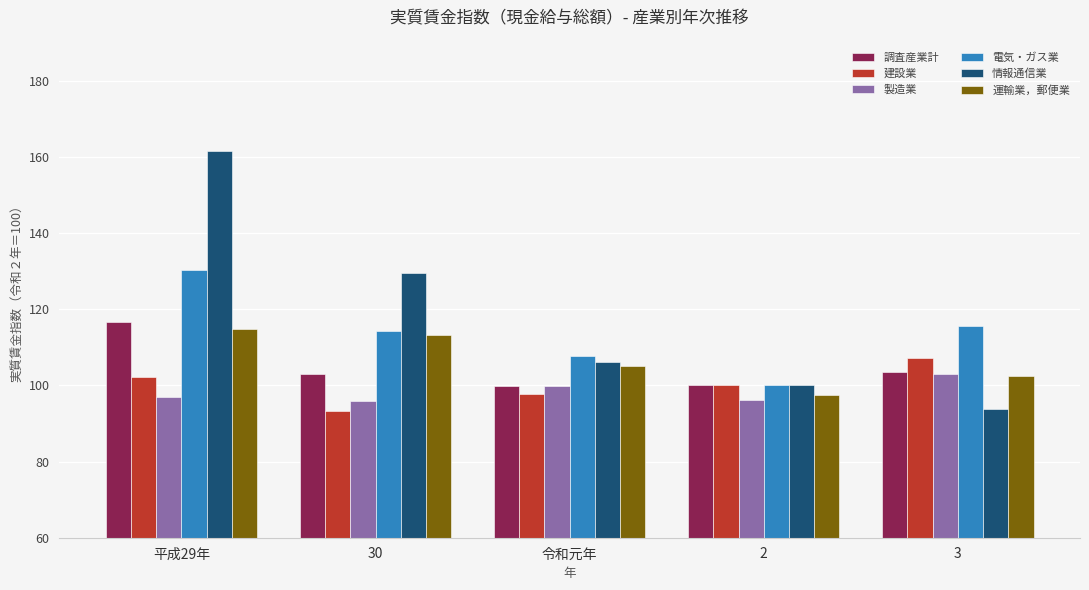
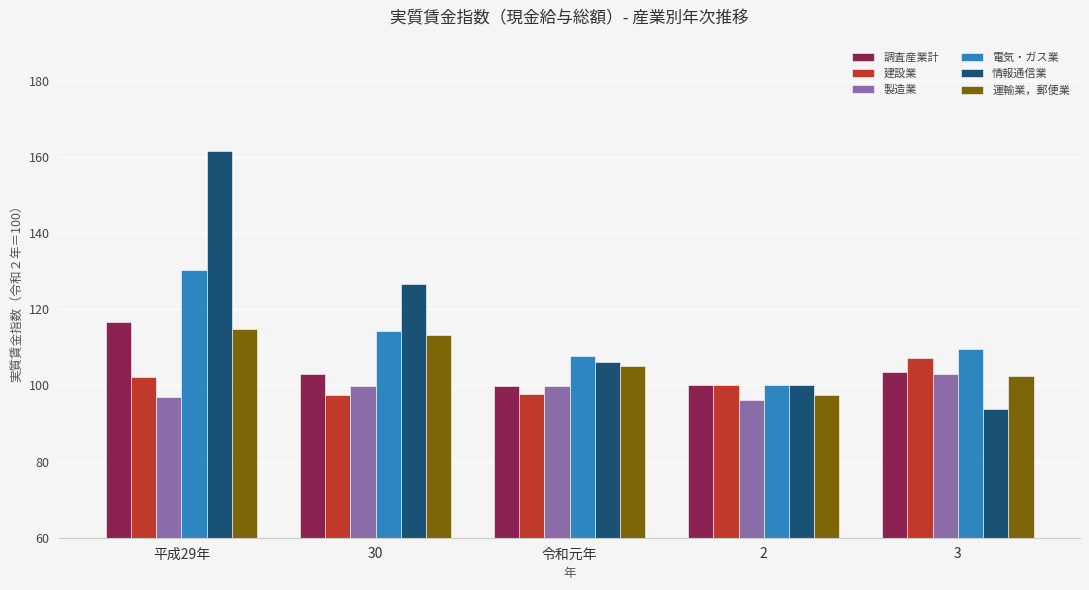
  {
    "調査産業計": {
      "平成29年": 117,
      "30": 103,
      "令和元年": 100,
      "2": 100,
      "3": 103
    },
    "建設業": {
      "平成29年": 102,
-     "30": 93,
+     "30": 98,
      "令和元年": 98,
      "2": 100,
      "3": 107
    },
    "製造業": {
      "平成29年": 97,
-     "30": 96,
+     "30": 100,
      "令和元年": 100,
      "2": 96,
      "3": 103
    },
    "電気・ガス業": {
      "平成29年": 130,
      "30": 114,
      "令和元年": 108,
      "2": 100,
-     "3": 116
+     "3": 110
    },
    "情報通信業": {
      "平成29年": 162,
-     "30": 130,
+     "30": 127,
      "令和元年": 106,
      "2": 100,
      "3": 94
    },
    "運輸業，郵便業": {
      "平成29年": 115,
      "30": 113,
      "令和元年": 105,
      "2": 97,
      "3": 103
    }
  }
